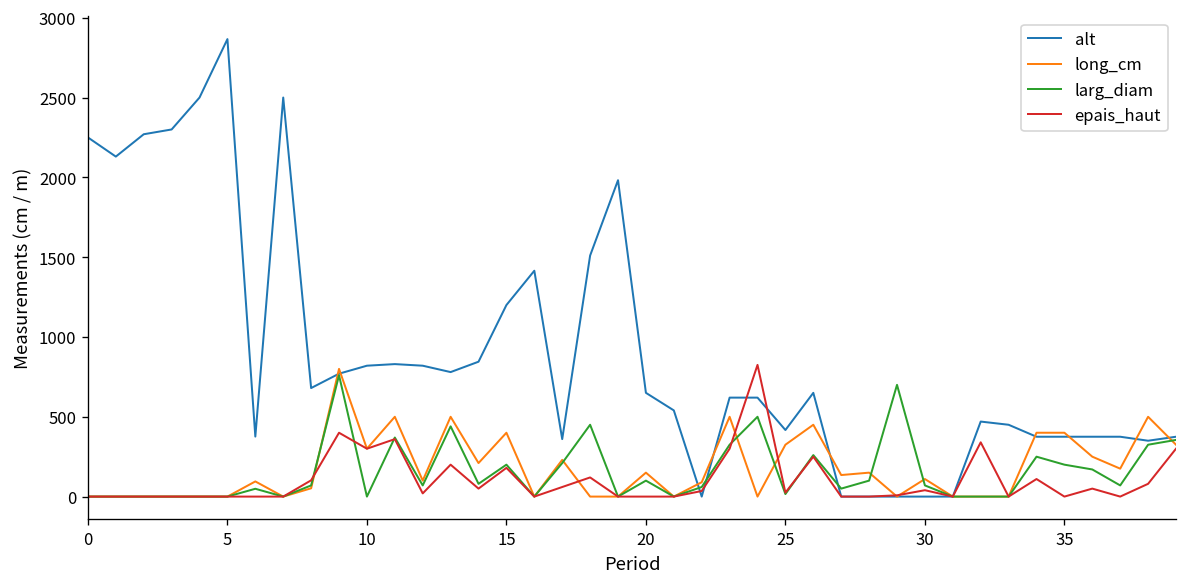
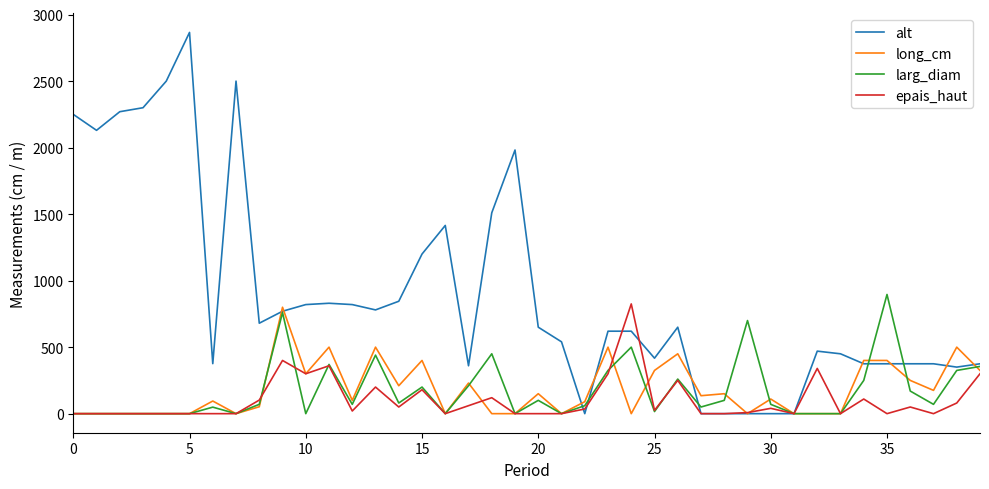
  {
    "alt": {
      "0": 2250,
      "5": 2870,
      "10": 820,
      "15": 1200,
      "20": 650,
      "25": 420,
      "30": 0,
      "35": 380
    },
    "long_cm": {
      "15": 400,
      "20": 150,
      "25": 330,
      "30": 110,
      "35": 400
    },
    "larg_diam": {
      "10": 0,
      "15": 200,
      "20": 100,
      "30": 70,
-     "35": 200
+     "35": 900
    },
    "epais_haut": {
      "15": 180,
      "20": 0,
      "30": 40,
      "35": 0
    }
  }
